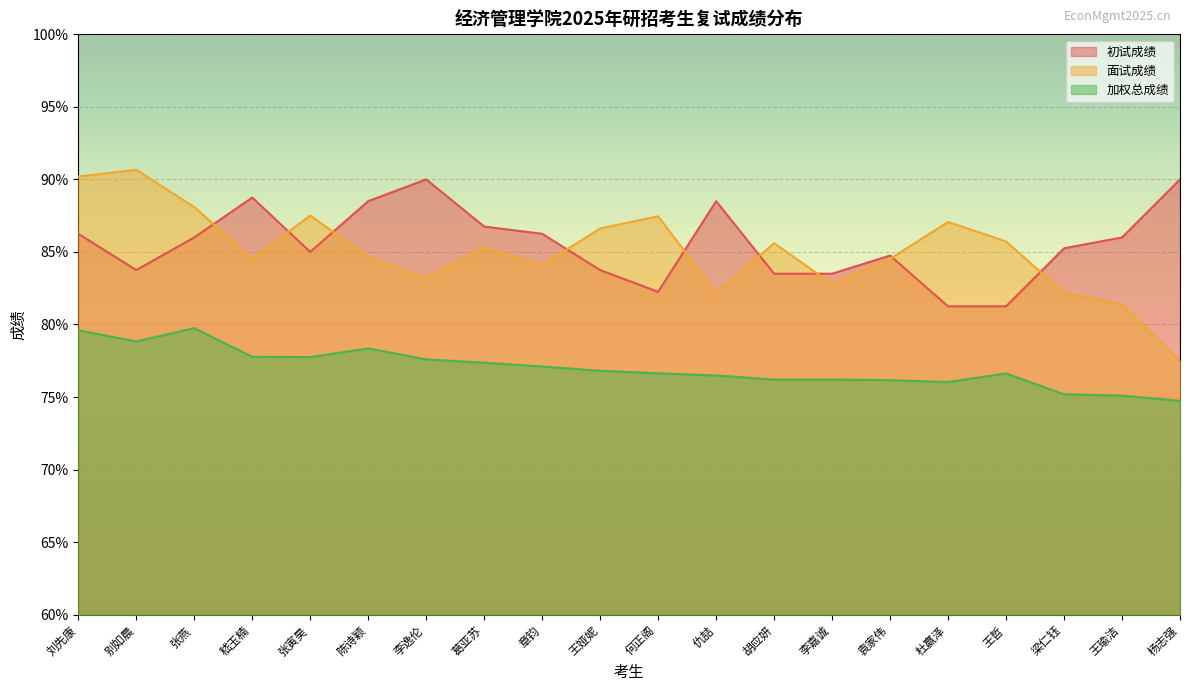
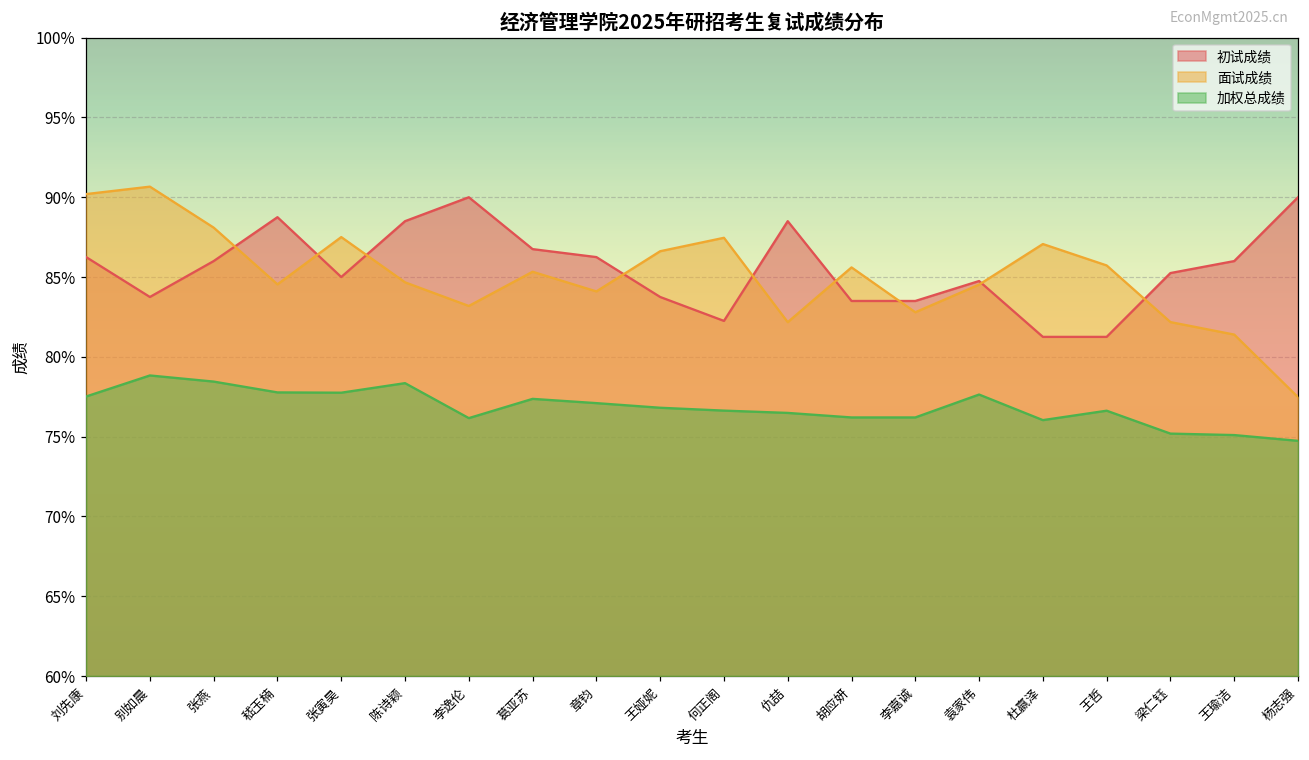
  {
    "初试成绩": {
      "刘先康": "86.3%",
      "别如晨": "83.8%",
      "张燕": "86.0%",
      "嵇玉楠": "88.8%",
      "张寅昊": "85.0%",
      "陈诗颖": "88.5%",
      "李逸伦": "90.0%",
      "葛亚苏": "86.8%",
      "章钧": "86.3%",
      "王娅妮": "83.8%",
      "何正阁": "82.3%",
      "仇喆": "88.5%",
      "胡应妍": "83.5%",
      "李嘉诚": "83.5%",
      "袁家伟": "84.8%",
      "杜嬴泽": "81.3%",
      "王哲": "81.3%",
      "梁仁钰": "85.3%",
      "王瑜洁": "86.0%",
      "杨志强": "90.0%"
    },
    "面试成绩": {
      "刘先康": "90.2%",
      "别如晨": "90.7%",
      "张燕": "88.1%",
      "嵇玉楠": "84.5%",
      "张寅昊": "87.5%",
      "陈诗颖": "84.7%",
      "李逸伦": "83.2%",
      "葛亚苏": "85.3%",
      "章钧": "84.1%",
      "王娅妮": "86.6%",
      "何正阁": "87.5%",
      "仇喆": "82.2%",
      "胡应妍": "85.6%",
      "李嘉诚": "82.8%",
      "袁家伟": "84.5%",
      "杜嬴泽": "87.1%",
      "王哲": "85.7%",
      "梁仁钰": "82.2%",
      "王瑜洁": "81.4%",
      "杨志强": "77.5%"
    },
    "加权总成绩": {
-     "刘先康": "79.6%",
+     "刘先康": "77.5%",
      "别如晨": "78.8%",
-     "张燕": "79.7%",
+     "张燕": "78.4%",
      "嵇玉楠": "77.8%",
      "张寅昊": "77.8%",
      "陈诗颖": "78.4%",
-     "李逸伦": "77.6%",
+     "李逸伦": "76.2%",
      "葛亚苏": "77.4%",
      "章钧": "77.1%",
      "王娅妮": "76.8%",
      "何正阁": "76.6%",
      "仇喆": "76.5%",
      "胡应妍": "76.2%",
      "李嘉诚": "76.2%",
-     "袁家伟": "76.2%",
+     "袁家伟": "77.6%",
      "杜嬴泽": "76.0%",
      "王哲": "76.6%",
      "梁仁钰": "75.2%",
      "王瑜洁": "75.1%",
      "杨志强": "74.7%"
    }
  }
